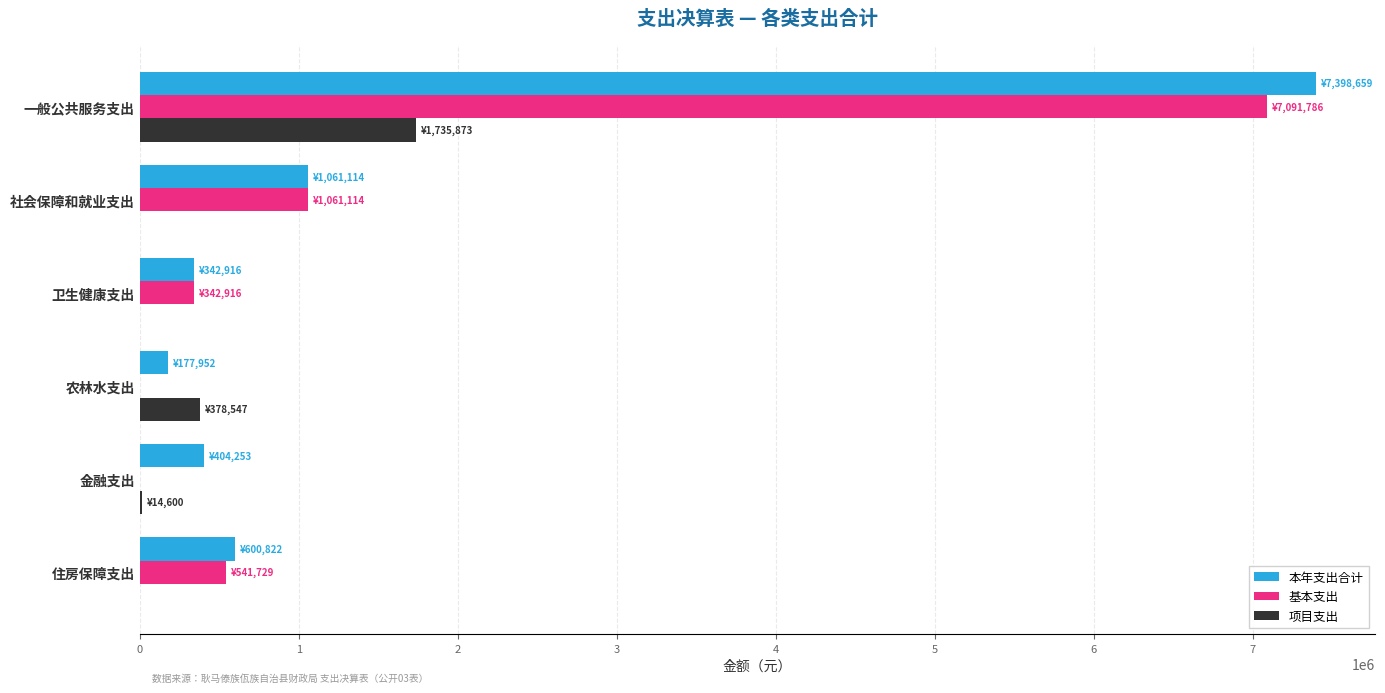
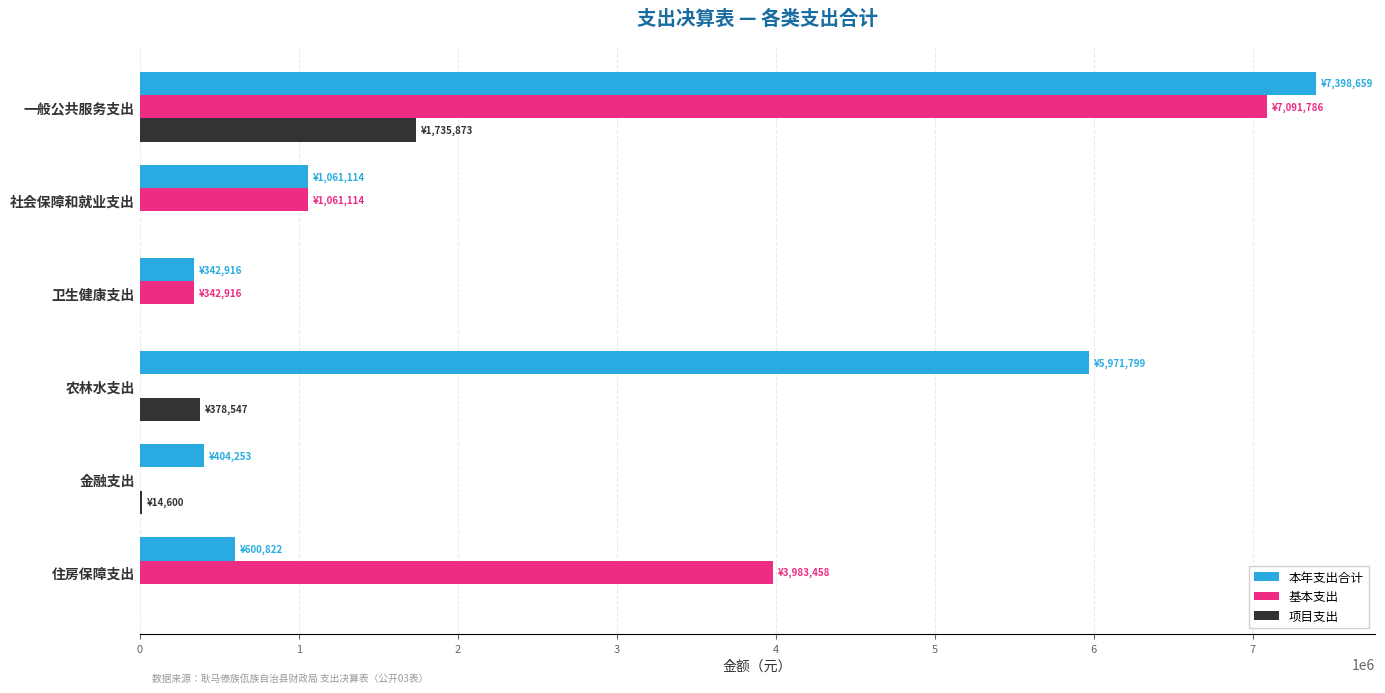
  {
    "本年支出合计": {
      "一般公共服务支出": "¥7,398,659",
      "社会保障和就业支出": "¥1,061,114",
      "卫生健康支出": "¥342,916",
-     "农林水支出": "¥177,952",
+     "农林水支出": "¥5,971,799",
      "金融支出": "¥404,253",
      "住房保障支出": "¥600,822"
    },
    "基本支出": {
      "一般公共服务支出": "¥7,091,786",
      "社会保障和就业支出": "¥1,061,114",
      "卫生健康支出": "¥342,916",
-     "住房保障支出": "¥541,729"
+     "住房保障支出": "¥3,983,458"
    },
    "项目支出": {
      "一般公共服务支出": "¥1,735,873",
      "农林水支出": "¥378,547",
      "金融支出": "¥14,600"
    }
  }
